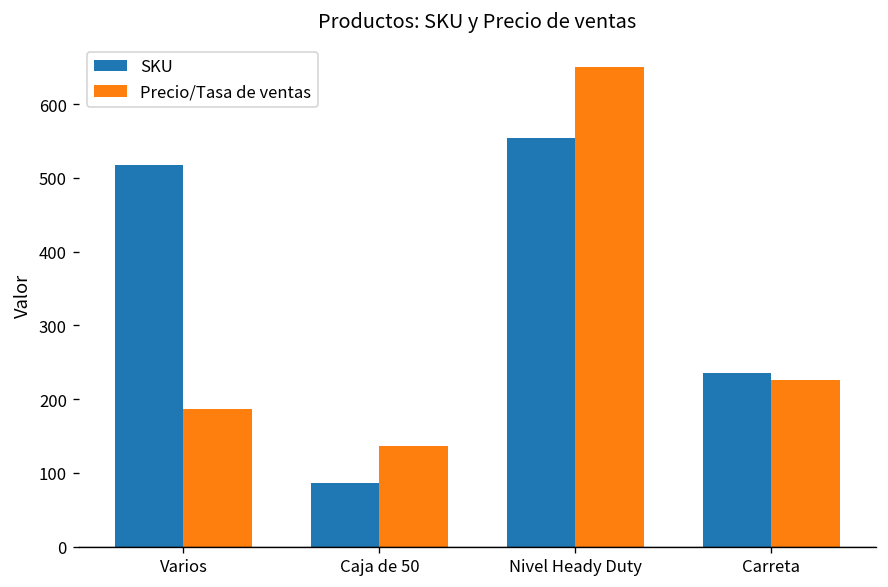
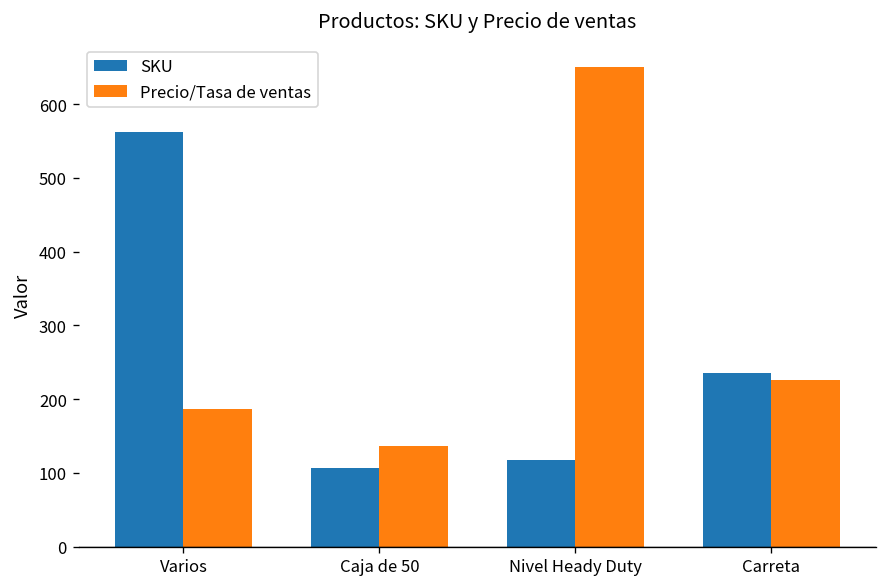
  {
    "SKU": {
-     "Varios": 520,
-     "Caja de 50": 90,
-     "Nivel Heady Duty": 550,
+     "Varios": 560,
+     "Caja de 50": 110,
+     "Nivel Heady Duty": 120,
      "Carreta": 240
    },
    "Precio/Tasa de ventas": {
      "Varios": 190,
      "Caja de 50": 140,
      "Nivel Heady Duty": 650,
      "Carreta": 230
    }
  }
